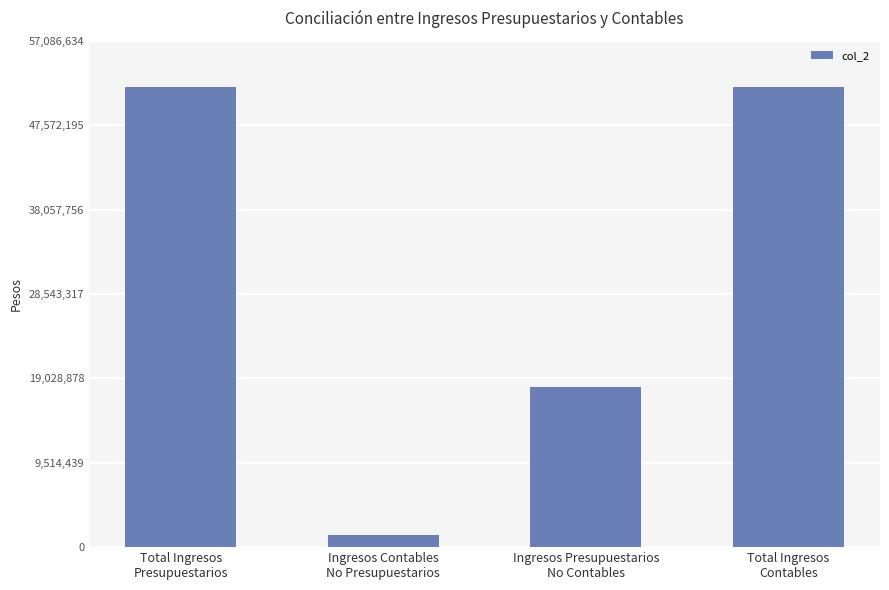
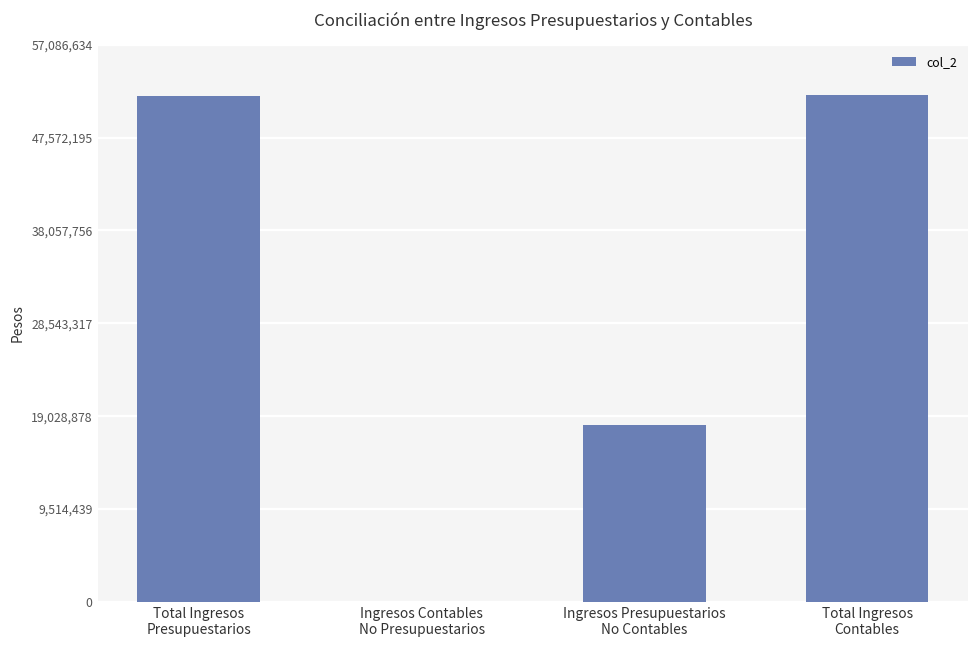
  {
    "Total Ingresos Presupuestarios": "52,000,000",
-   "Ingresos Contables No Presupuestarios": "1,000,000",
+   "Ingresos Contables No Presupuestarios": "0",
    "Ingresos Presupuestarios No Contables": "18,000,000",
    "Total Ingresos Contables": "52,000,000"
  }
